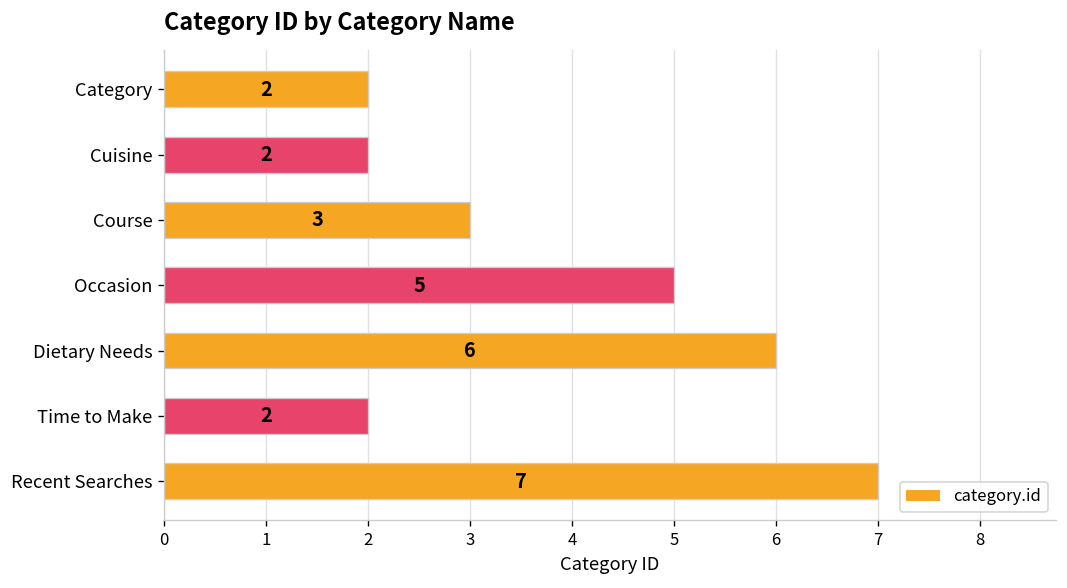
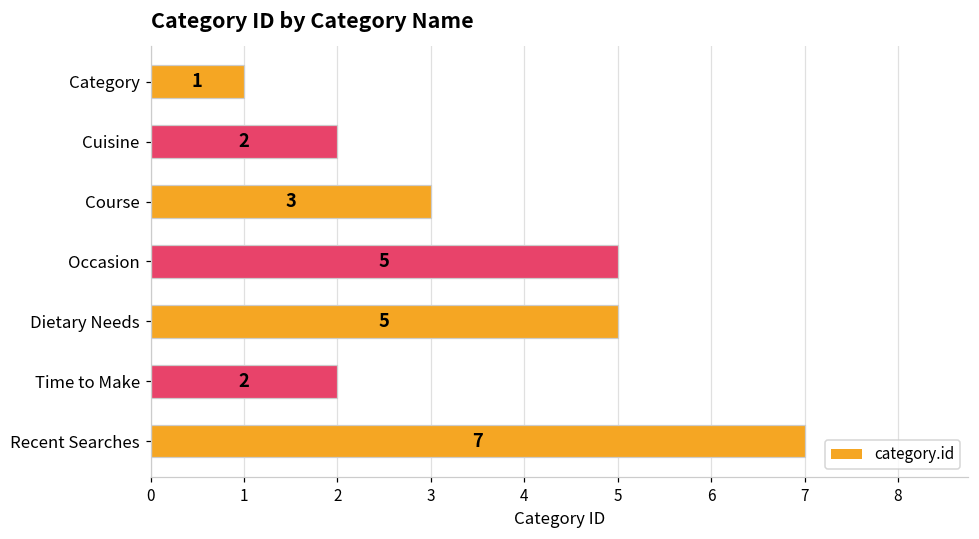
  {
-   "Category": 2,
+   "Category": 1,
    "Cuisine": 2,
    "Course": 3,
    "Occasion": 5,
-   "Dietary Needs": 6,
+   "Dietary Needs": 5,
    "Time to Make": 2,
    "Recent Searches": 7
  }
